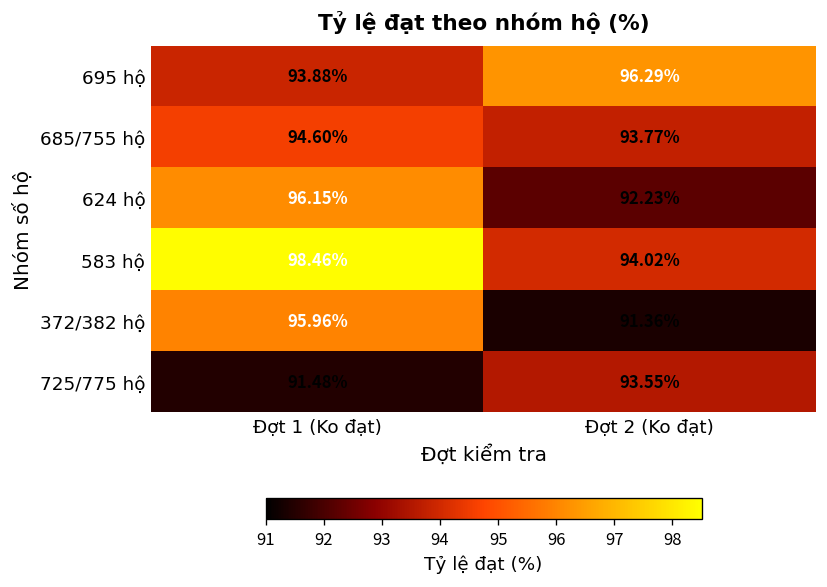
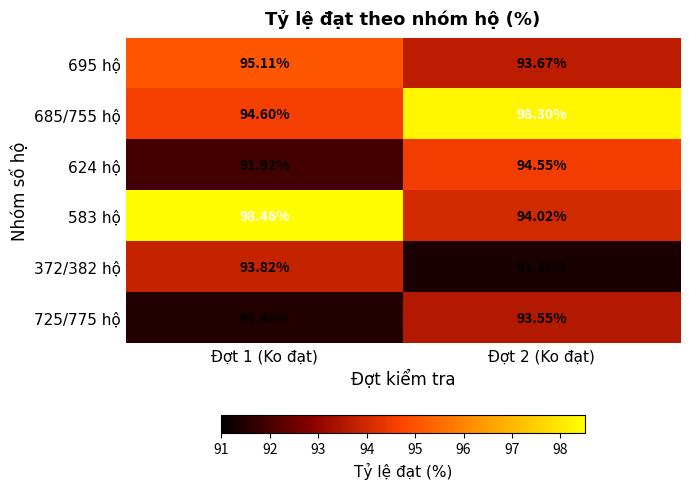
  {
    "695 hộ": {
-     "Đợt 1 (Ko đạt)": "93.88%",
-     "Đợt 2 (Ko đạt)": "96.29%"
+     "Đợt 1 (Ko đạt)": "95.11%",
+     "Đợt 2 (Ko đạt)": "93.67%"
    },
    "685/755 hộ": {
      "Đợt 1 (Ko đạt)": "94.60%",
-     "Đợt 2 (Ko đạt)": "93.77%"
+     "Đợt 2 (Ko đạt)": "98.30%"
    },
    "624 hộ": {
-     "Đợt 1 (Ko đạt)": "96.15%",
-     "Đợt 2 (Ko đạt)": "92.23%"
+     "Đợt 1 (Ko đạt)": "91.92%",
+     "Đợt 2 (Ko đạt)": "94.55%"
    },
    "583 hộ": {
      "Đợt 1 (Ko đạt)": "98.46%",
      "Đợt 2 (Ko đạt)": "94.02%"
    },
    "372/382 hộ": {
-     "Đợt 1 (Ko đạt)": "95.96%"
+     "Đợt 1 (Ko đạt)": "93.82%"
    },
    "725/775 hộ": {
      "Đợt 2 (Ko đạt)": "93.55%"
    }
  }
